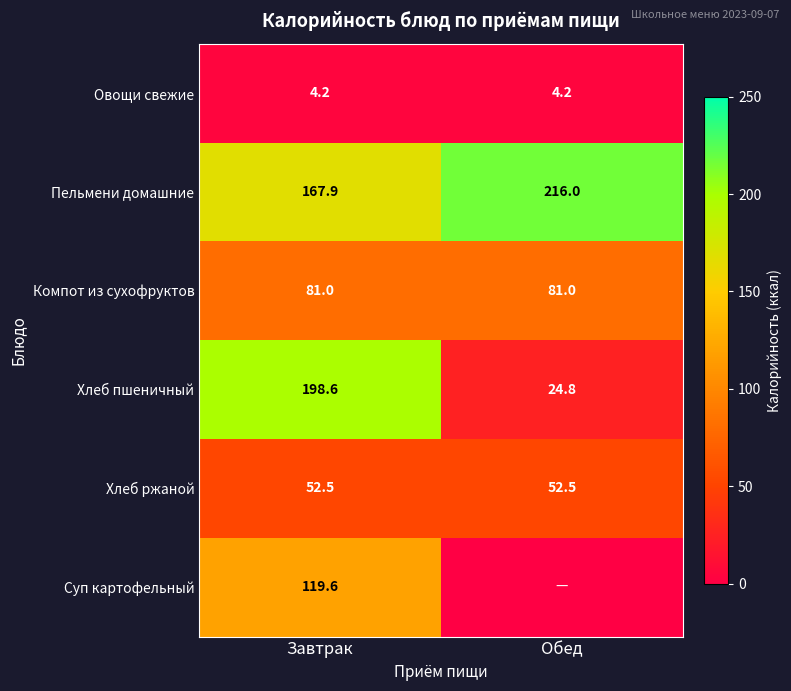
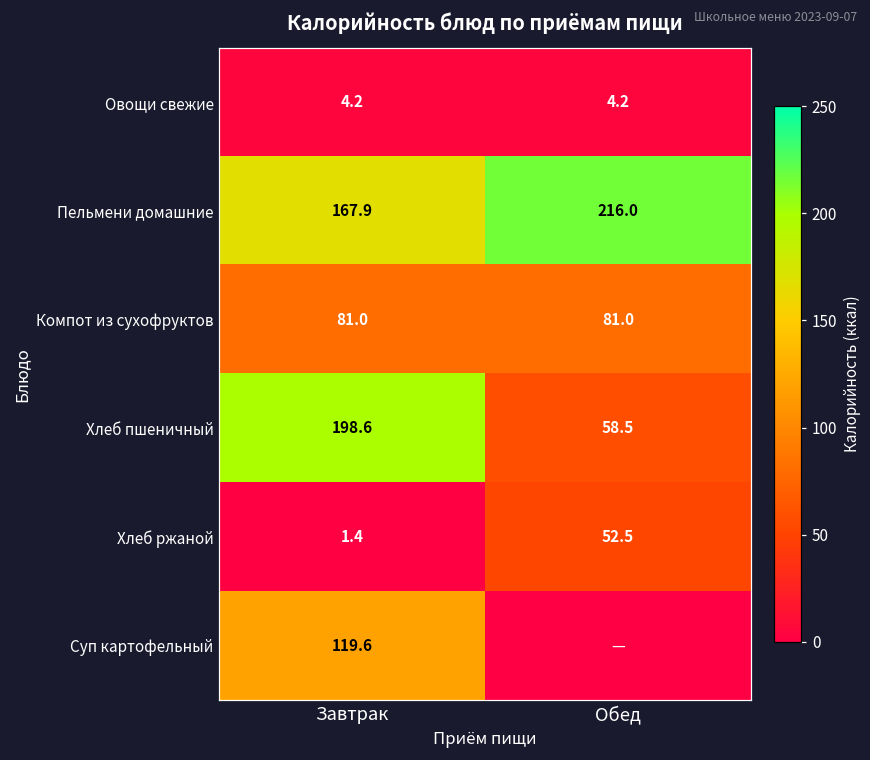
  {
    "Овощи свежие": {
      "Завтрак": 4.2,
      "Обед": 4.2
    },
    "Пельмени домашние": {
      "Завтрак": 167.9,
      "Обед": 216.0
    },
    "Компот из сухофруктов": {
      "Завтрак": 81.0,
      "Обед": 81.0
    },
    "Хлеб пшеничный": {
      "Завтрак": 198.6,
-     "Обед": 24.8
+     "Обед": 58.5
    },
    "Хлеб ржаной": {
-     "Завтрак": 52.5,
+     "Завтрак": 1.4,
      "Обед": 52.5
    },
    "Суп картофельный": {
      "Завтрак": 119.6
    }
  }
